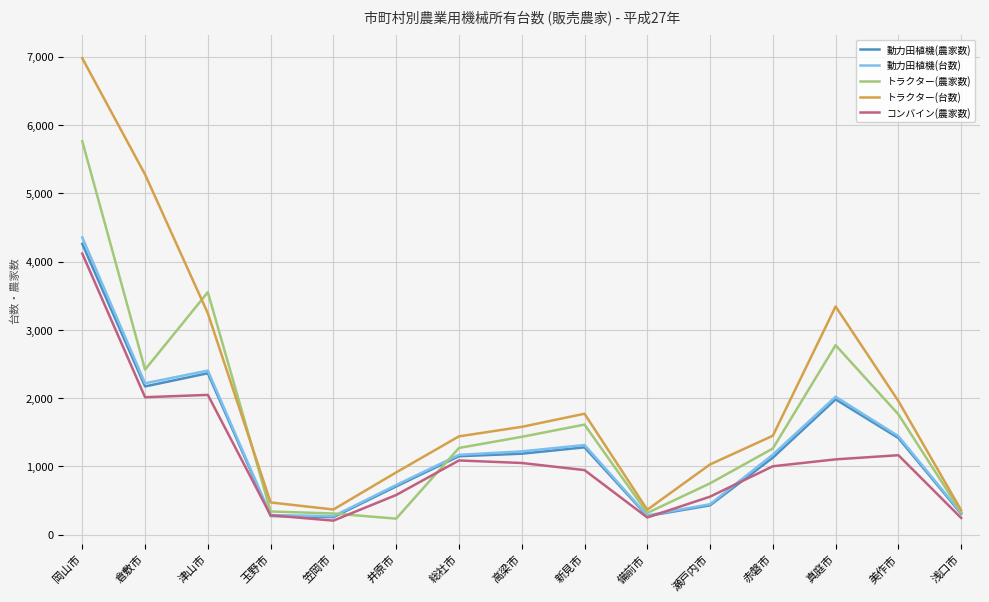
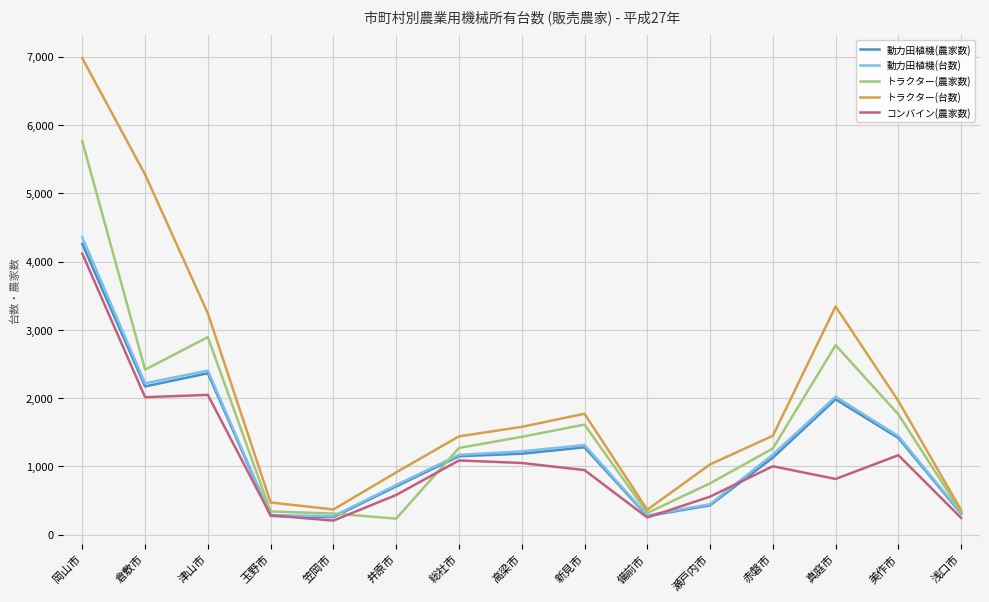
  {
    "動力田植機(農家数)": {
      "岡山市": "4,300",
      "倉敷市": "2,200",
      "津山市": "2,400",
      "赤磐市": "1,100",
      "真庭市": "2,000"
    },
    "動力田植機(台数)": {
      "岡山市": "4,400",
      "倉敷市": "2,200",
      "津山市": "2,400",
      "赤磐市": "1,200",
      "真庭市": "2,000"
    },
    "トラクター(農家数)": {
      "岡山市": "5,800",
      "倉敷市": "2,400",
-     "津山市": "3,600",
+     "津山市": "2,900",
      "玉野市": "300",
      "笠岡市": "300",
      "井原市": "200",
      "総社市": "1,300",
      "高梁市": "1,400",
      "新見市": "1,600",
      "瀬戸内市": "800",
      "赤磐市": "1,300",
      "真庭市": "2,800",
      "美作市": "1,800"
    },
    "トラクター(台数)": {
      "岡山市": "7,000",
      "倉敷市": "5,300",
      "津山市": "3,200",
      "玉野市": "500",
      "笠岡市": "400",
      "井原市": "900",
      "総社市": "1,400",
      "高梁市": "1,600",
      "新見市": "1,800",
      "備前市": "400",
      "瀬戸内市": "1,000",
      "赤磐市": "1,400",
      "真庭市": "3,300",
      "美作市": "2,000"
    },
    "コンバイン(農家数)": {
      "岡山市": "4,100",
      "倉敷市": "2,000",
      "津山市": "2,000",
      "笠岡市": "200",
      "井原市": "600",
      "総社市": "1,100",
      "高梁市": "1,100",
      "新見市": "900",
      "瀬戸内市": "600",
      "赤磐市": "1,000",
-     "真庭市": "1,100",
+     "真庭市": "800",
      "美作市": "1,200",
      "浅口市": "200"
    }
  }
